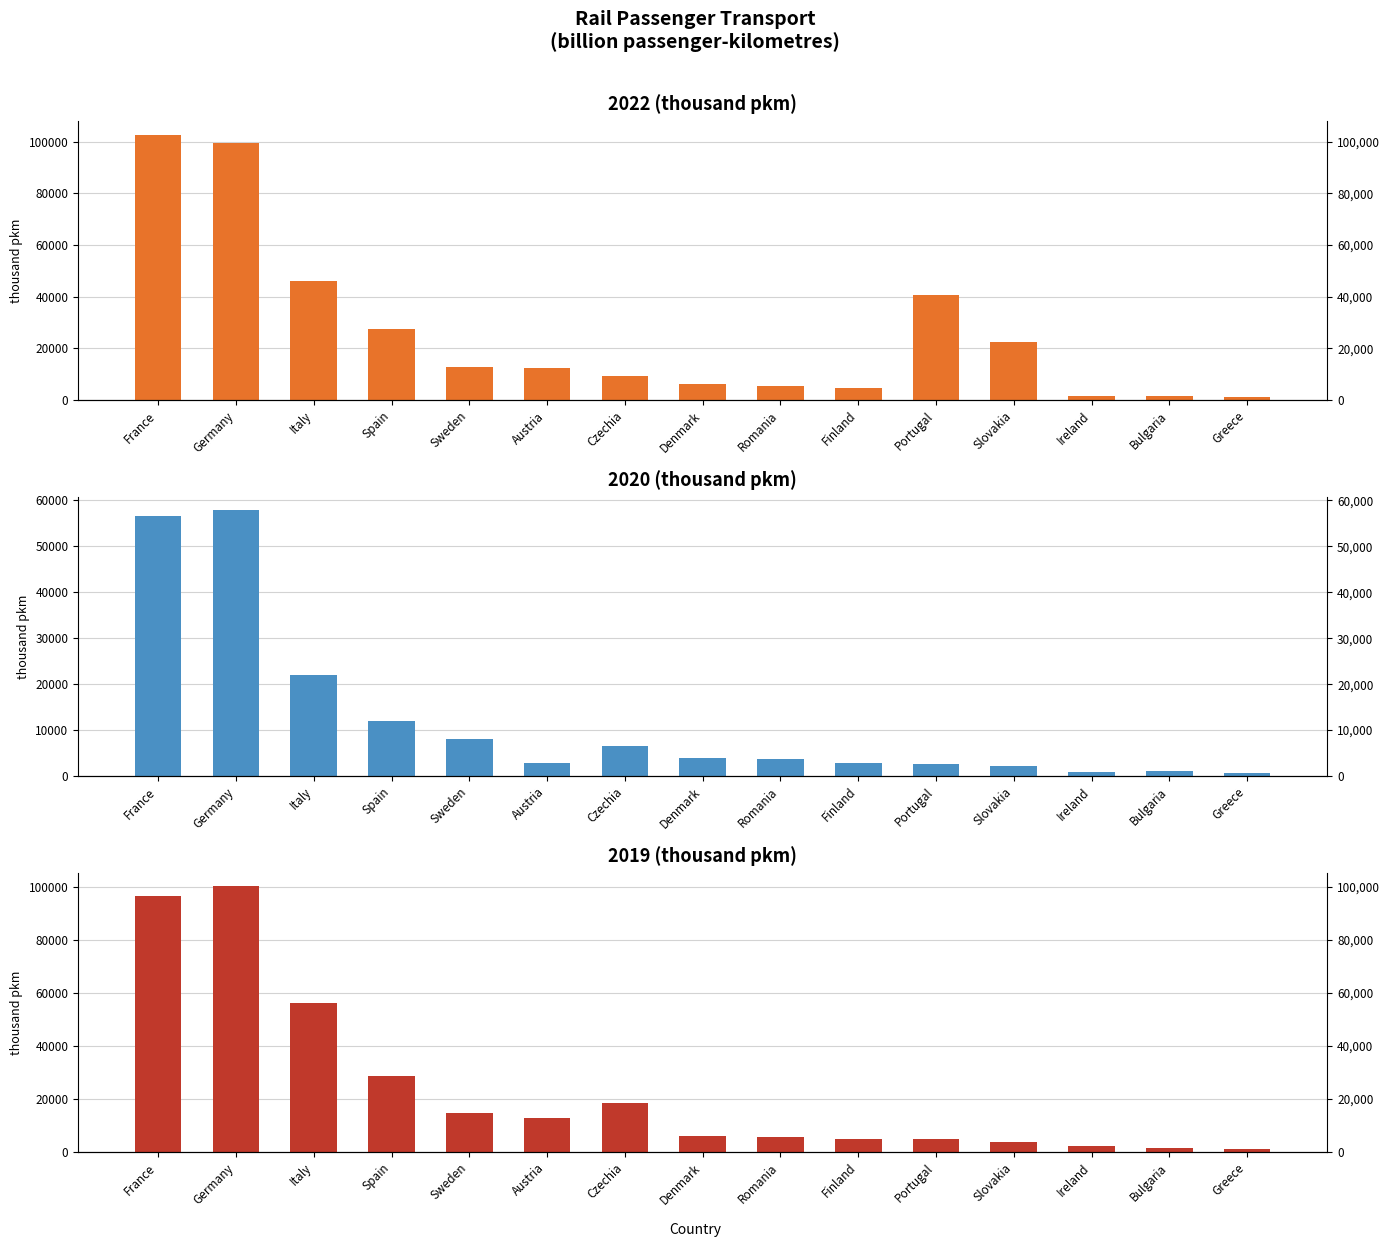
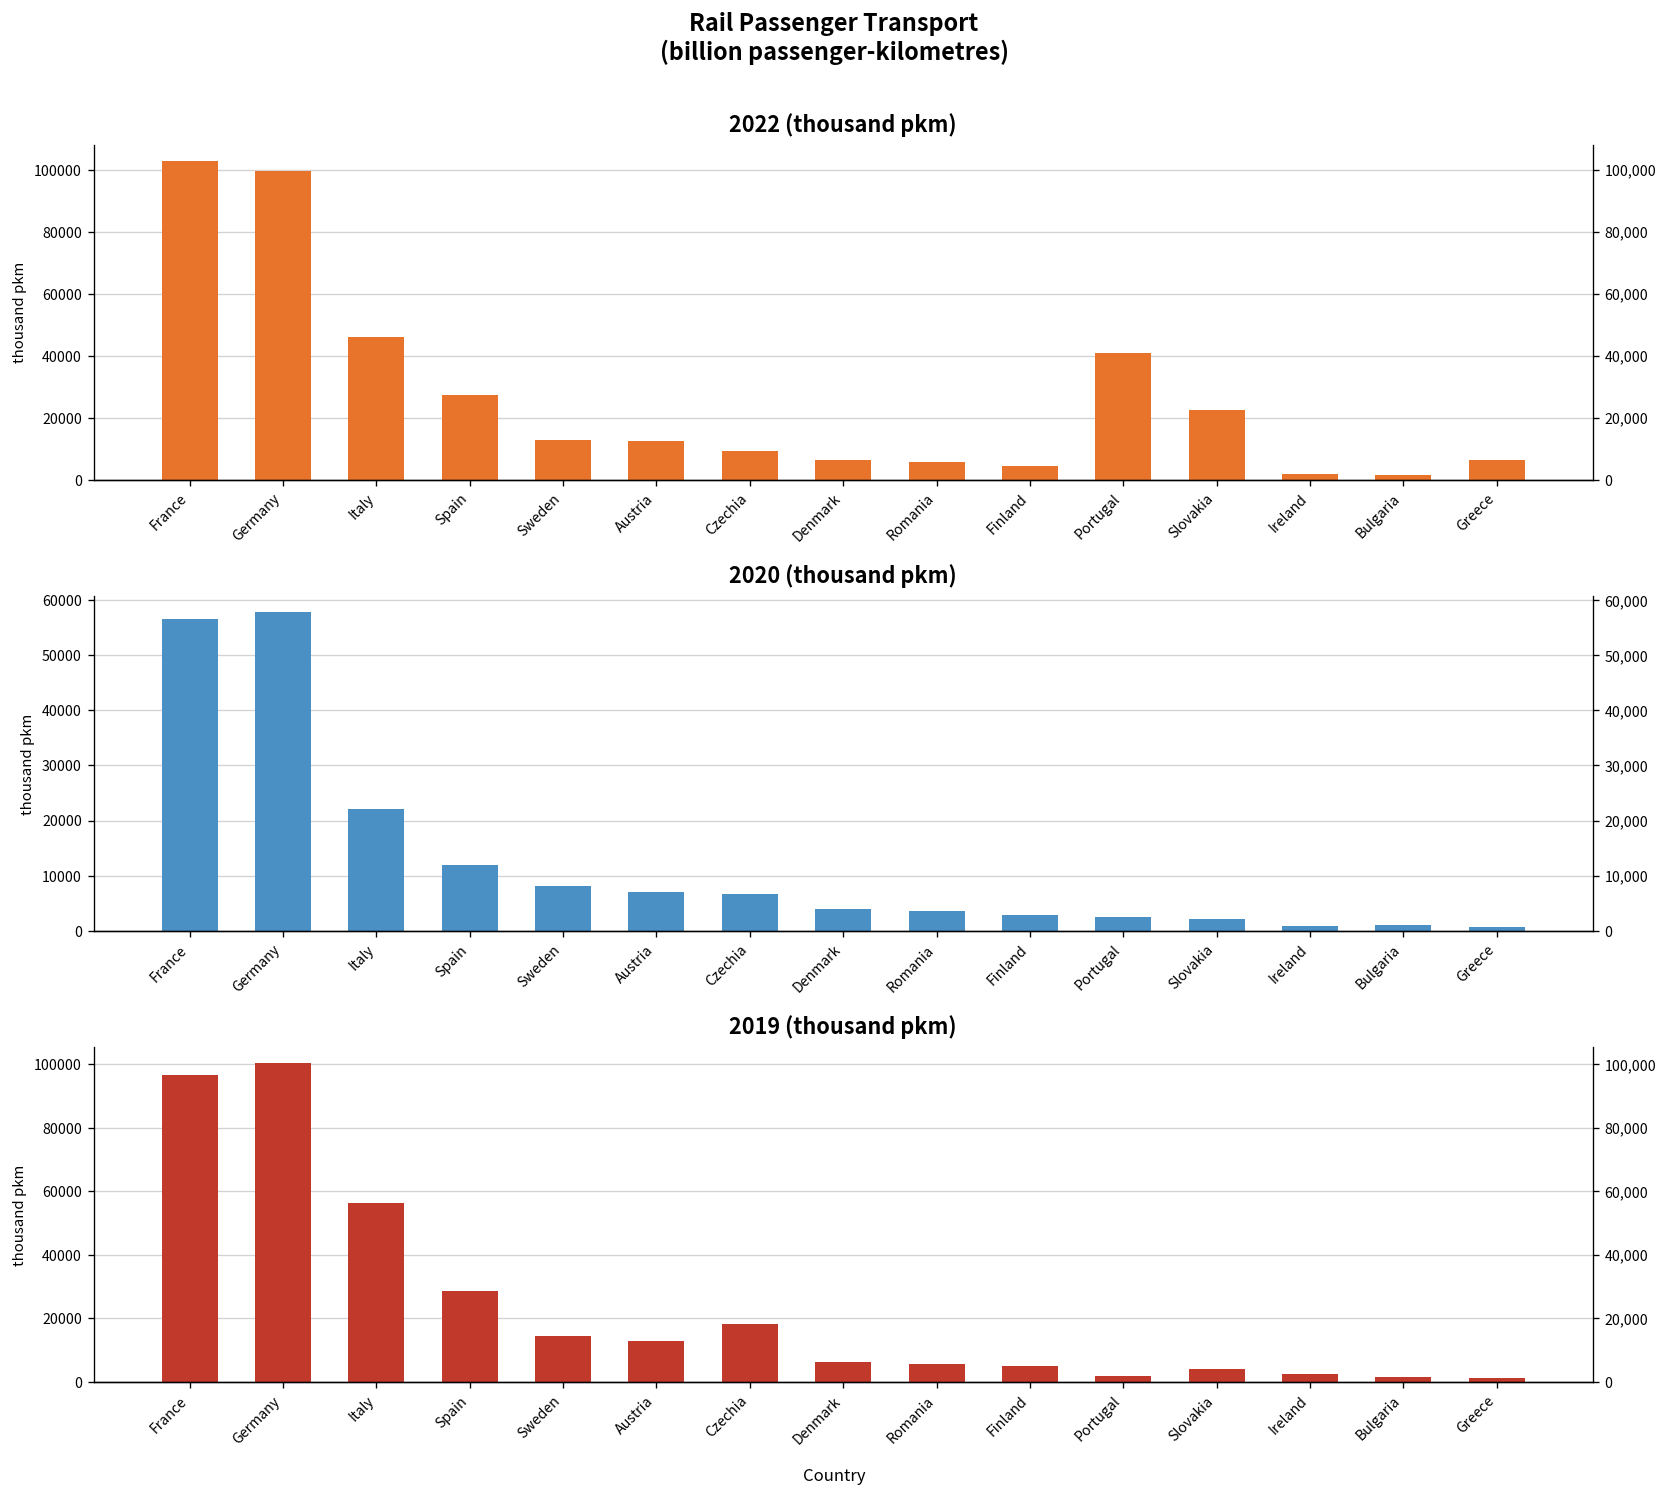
  {
    "2022 (thousand pkm)": {
      "France": 103000,
      "Germany": 100000,
      "Italy": 46000,
      "Spain": 27000,
      "Sweden": 13000,
      "Austria": 12000,
      "Czechia": 9000,
      "Denmark": 6000,
      "Romania": 6000,
      "Finland": 5000,
      "Portugal": 41000,
      "Slovakia": 23000,
      "Ireland": 2000,
      "Bulgaria": 2000,
-     "Greece": 1000
+     "Greece": 6000
    },
    "2020 (thousand pkm)": {
      "France": 57000,
      "Germany": 58000,
      "Italy": 22000,
      "Spain": 12000,
      "Sweden": 8000,
-     "Austria": 3000,
+     "Austria": 7000,
      "Czechia": 7000,
      "Denmark": 4000,
      "Romania": 4000,
      "Finland": 3000,
      "Portugal": 3000,
      "Slovakia": 2000,
      "Ireland": 1000,
      "Bulgaria": 1000,
      "Greece": 1000
    },
    "2019 (thousand pkm)": {
      "France": 97000,
      "Germany": 100000,
      "Italy": 56000,
      "Spain": 29000,
      "Sweden": 15000,
      "Austria": 13000,
      "Czechia": 18000,
      "Denmark": 6000,
      "Romania": 6000,
      "Finland": 5000,
-     "Portugal": 5000,
+     "Portugal": 2000,
      "Slovakia": 4000,
      "Ireland": 2000,
      "Bulgaria": 2000,
      "Greece": 1000
    }
  }
